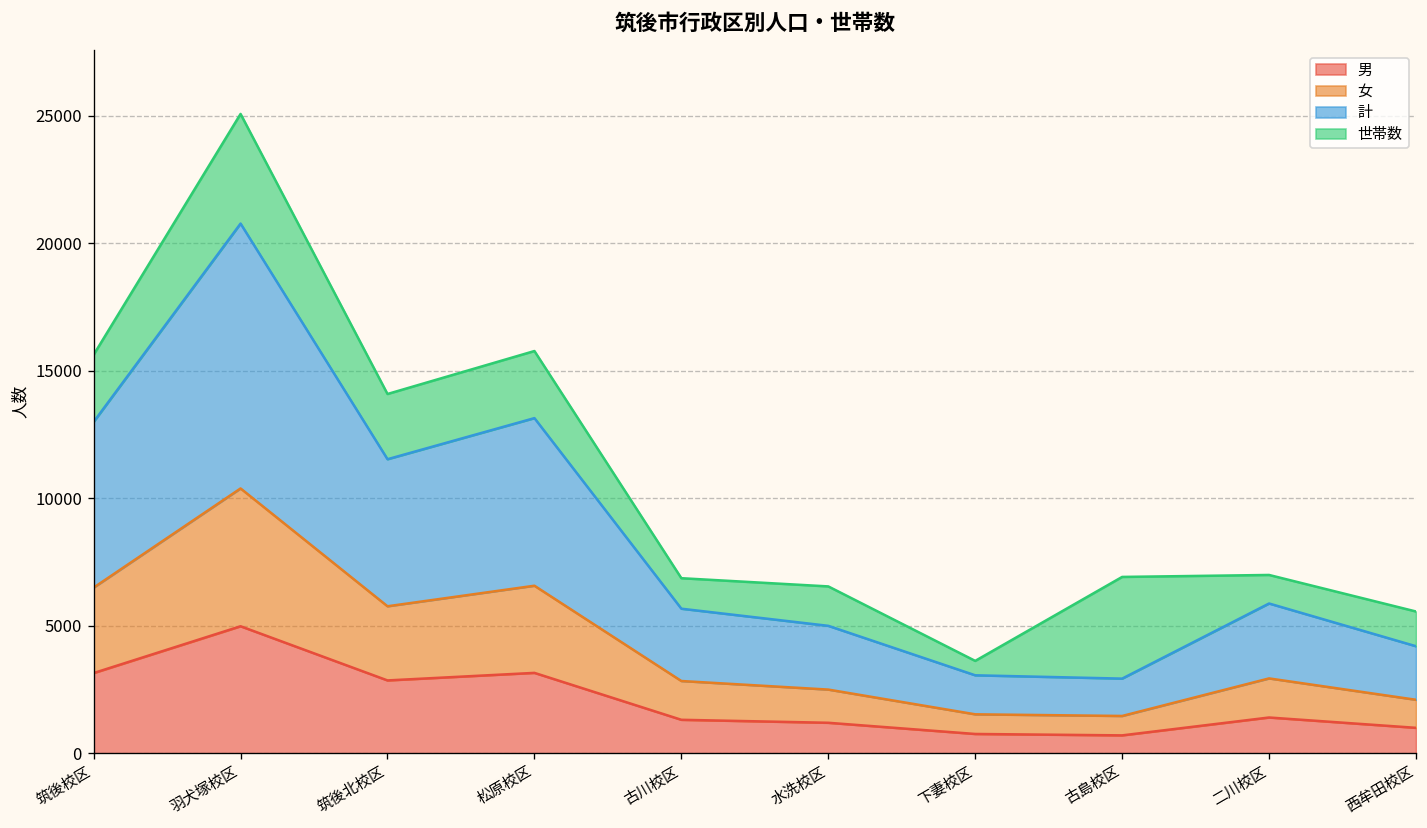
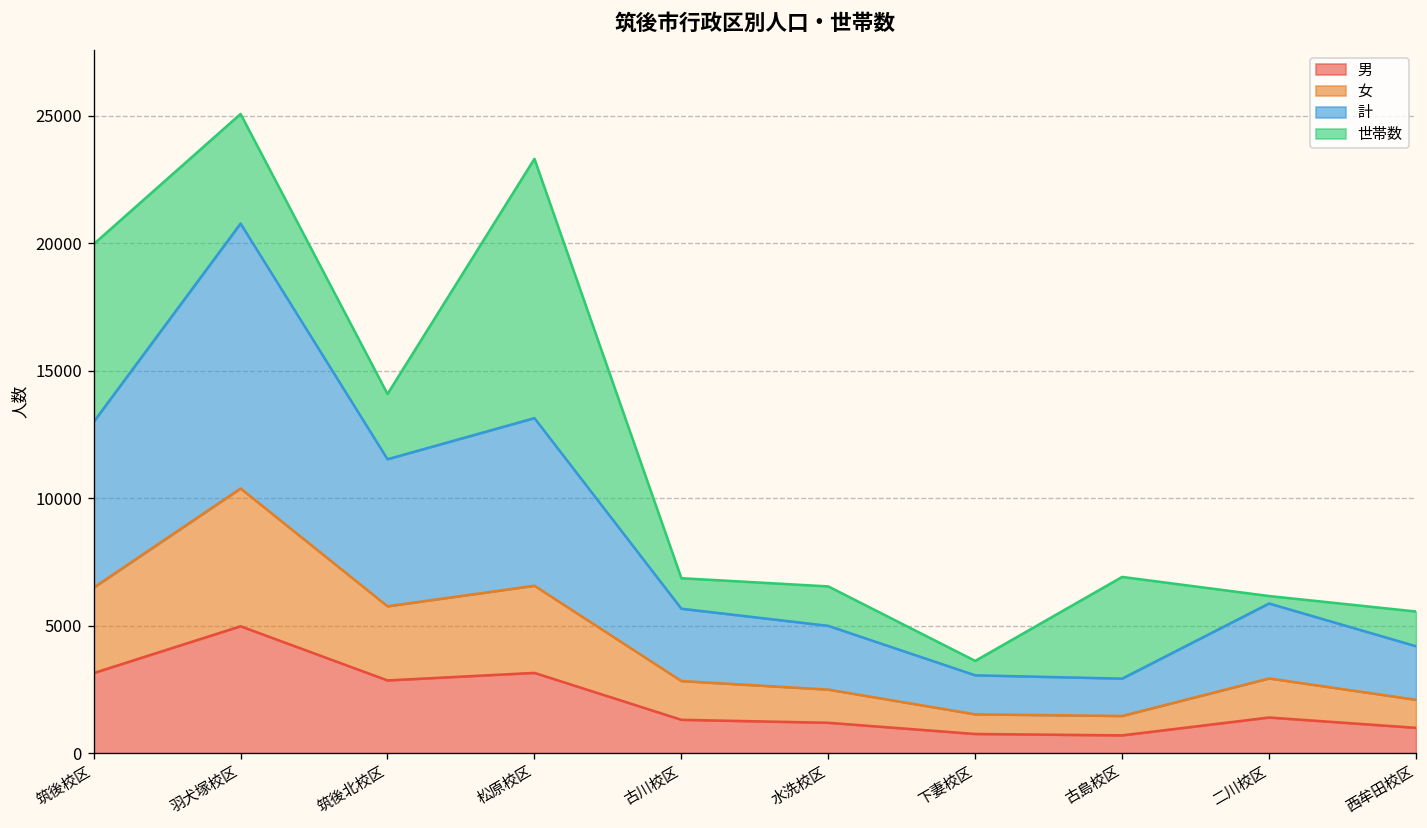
  {
    "計": {
      "筑後校区": 6500,
      "羽犬塚校区": 10400,
      "筑後北校区": 5800,
      "松原校区": 6600,
      "古川校区": 2800,
      "水洗校区": 2500,
      "下妻校区": 1500,
      "古島校区": 1500,
      "二川校区": 2900,
      "西牟田校区": 2100
    },
    "世帯数": {
-     "筑後校区": 2600,
+     "筑後校区": 7000,
      "羽犬塚校区": 4300,
      "筑後北校区": 2600,
-     "松原校区": 2600,
+     "松原校区": 10200,
      "古川校区": 1200,
      "水洗校区": 1500,
      "下妻校区": 600,
      "古島校区": 4000,
-     "二川校区": 1100,
+     "二川校区": 300,
      "西牟田校区": 1400
    }
  }
